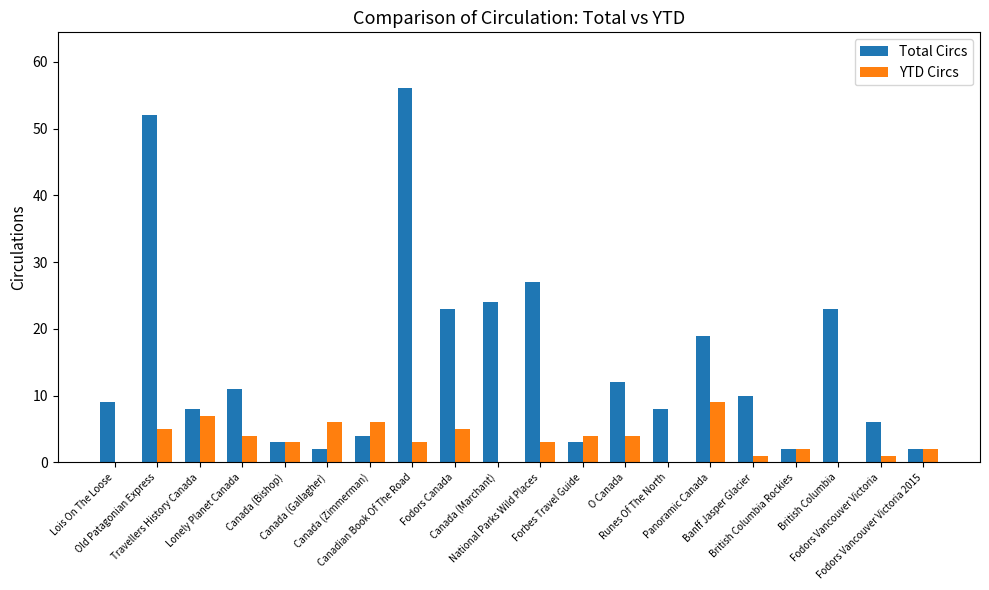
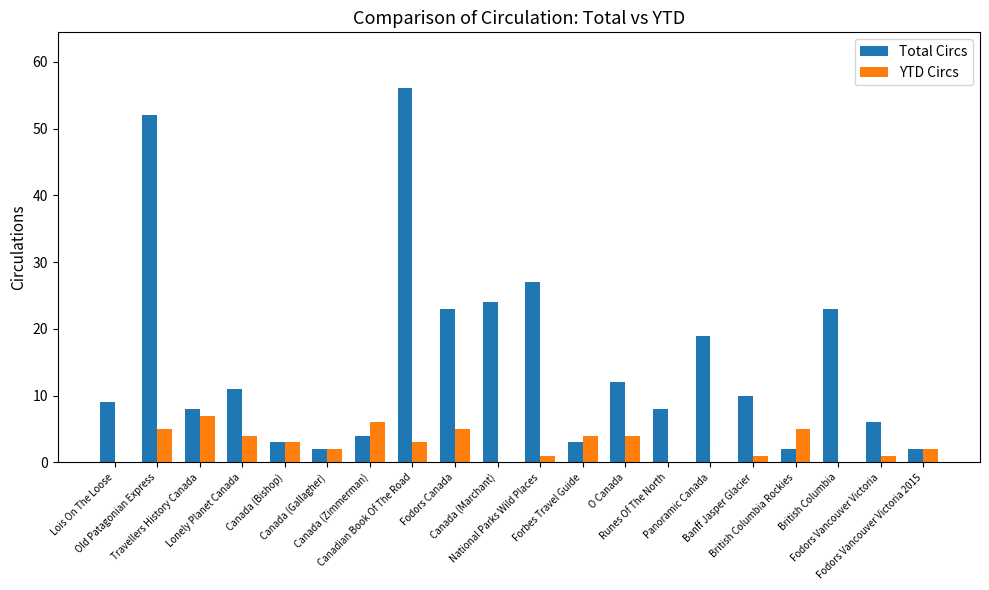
  {
    "Total Circs": {
      "Lois On The Loose": 9,
      "Old Patagonian Express": 52,
      "Travellers History Canada": 8,
      "Lonely Planet Canada": 11,
      "Canada (Bishop)": 3,
      "Canada (Gallagher)": 2,
      "Canada (Zimmerman)": 4,
      "Canadian Book Of The Road": 56,
      "Fodors Canada": 23,
      "Canada (Marchant)": 24,
      "National Parks Wild Places": 27,
      "Forbes Travel Guide": 3,
      "O Canada": 12,
      "Runes Of The North": 8,
      "Panoramic Canada": 19,
      "Banff Jasper Glacier": 10,
      "British Columbia Rockies": 2,
      "British Columbia": 23,
      "Fodors Vancouver Victoria": 6,
      "Fodors Vancouver Victoria 2015": 2
    },
    "YTD Circs": {
      "Lois On The Loose": 0,
      "Old Patagonian Express": 5,
      "Travellers History Canada": 7,
      "Lonely Planet Canada": 4,
      "Canada (Bishop)": 3,
-     "Canada (Gallagher)": 6,
+     "Canada (Gallagher)": 2,
      "Canada (Zimmerman)": 6,
      "Canadian Book Of The Road": 3,
      "Fodors Canada": 5,
      "Canada (Marchant)": 0,
-     "National Parks Wild Places": 3,
+     "National Parks Wild Places": 1,
      "Forbes Travel Guide": 4,
      "O Canada": 4,
      "Runes Of The North": 0,
-     "Panoramic Canada": 9,
+     "Panoramic Canada": 0,
      "Banff Jasper Glacier": 1,
-     "British Columbia Rockies": 2,
+     "British Columbia Rockies": 5,
      "British Columbia": 0,
      "Fodors Vancouver Victoria": 1,
      "Fodors Vancouver Victoria 2015": 2
    }
  }
